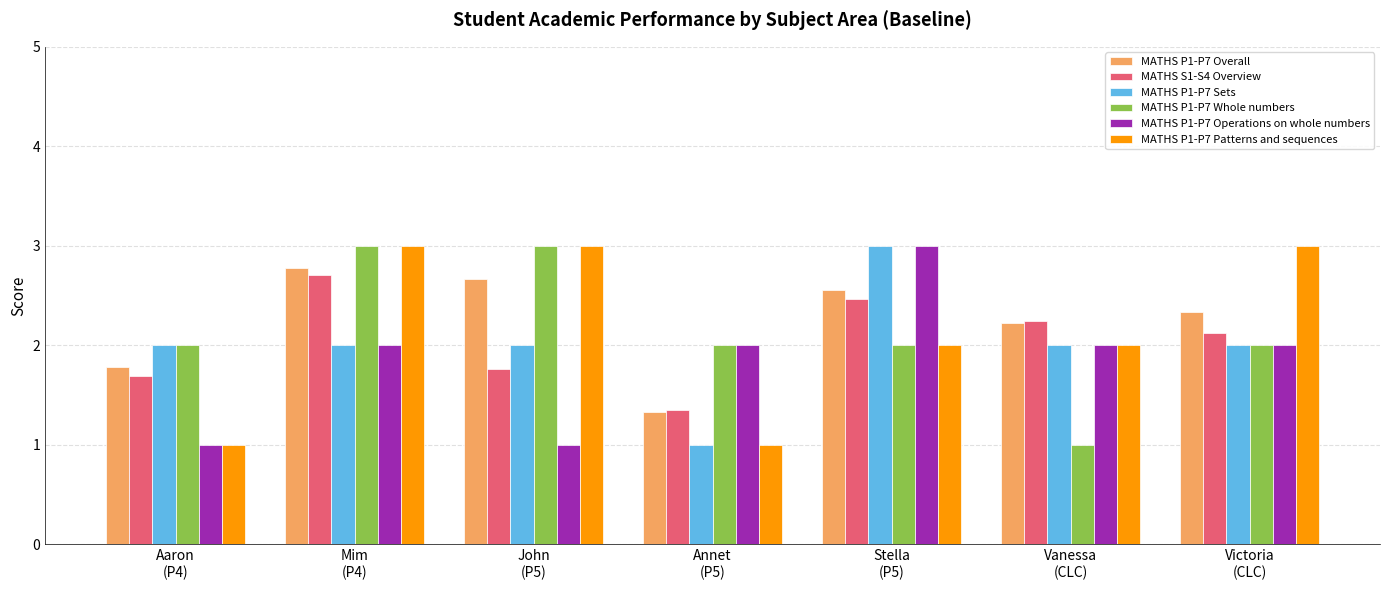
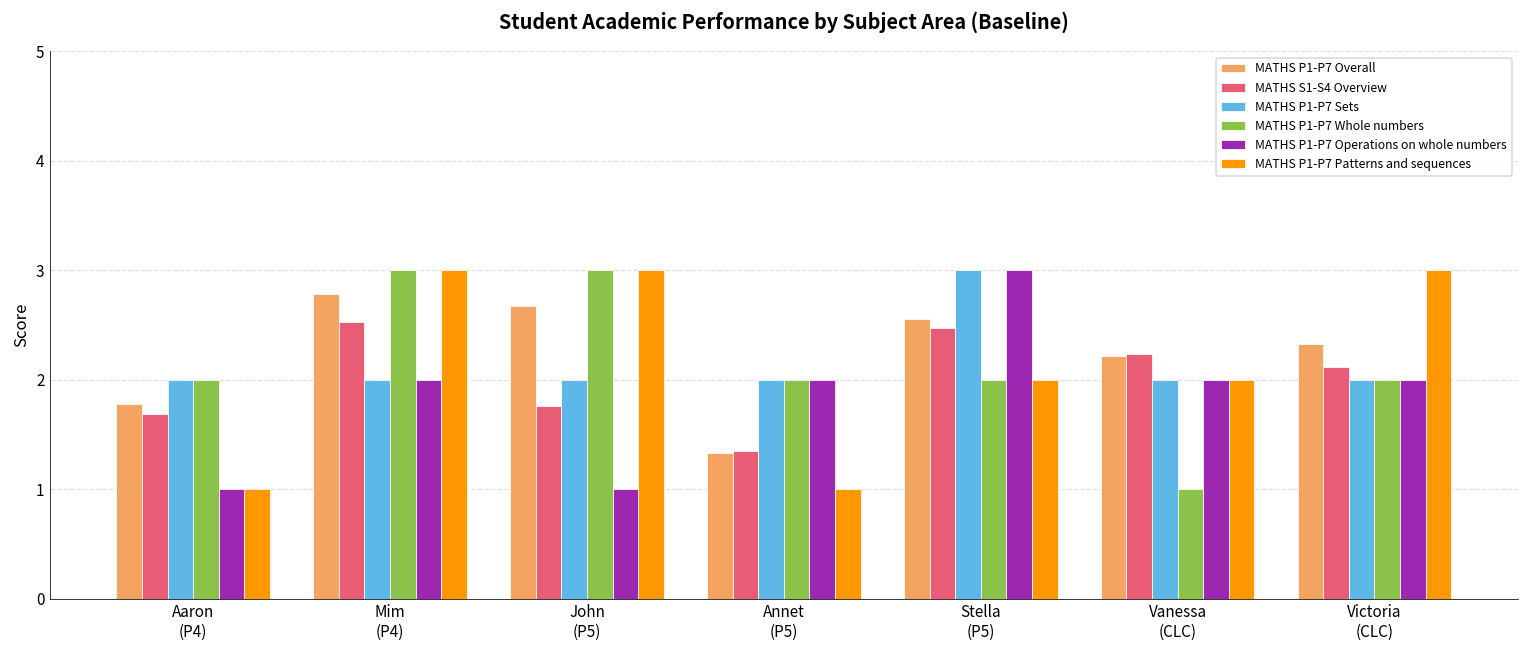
  {
    "MATHS P1-P7 Overall": {
      "Aaron (P4)": 1.8,
      "Mim (P4)": 2.8,
      "John (P5)": 2.7,
      "Annet (P5)": 1.3,
      "Stella (P5)": 2.6,
      "Vanessa (CLC)": 2.2,
      "Victoria (CLC)": 2.3
    },
    "MATHS S1-S4 Overview": {
      "Aaron (P4)": 1.7,
-     "Mim (P4)": 2.7,
+     "Mim (P4)": 2.5,
      "John (P5)": 1.8,
      "Annet (P5)": 1.4,
      "Stella (P5)": 2.5,
      "Vanessa (CLC)": 2.2,
      "Victoria (CLC)": 2.1
    },
    "MATHS P1-P7 Sets": {
      "Aaron (P4)": 2,
      "Mim (P4)": 2,
      "John (P5)": 2,
-     "Annet (P5)": 1,
+     "Annet (P5)": 2,
      "Stella (P5)": 3,
      "Vanessa (CLC)": 2,
      "Victoria (CLC)": 2
    },
    "MATHS P1-P7 Whole numbers": {
      "Aaron (P4)": 2.0,
      "Mim (P4)": 3.0,
      "John (P5)": 3.0,
      "Annet (P5)": 2.0,
      "Stella (P5)": 2.0,
      "Vanessa (CLC)": 1.0,
      "Victoria (CLC)": 2.0
    },
    "MATHS P1-P7 Operations on whole numbers": {
      "Aaron (P4)": 1.0,
      "Mim (P4)": 2.0,
      "John (P5)": 1.0,
      "Annet (P5)": 2.0,
      "Stella (P5)": 3.0,
      "Vanessa (CLC)": 2.0,
      "Victoria (CLC)": 2.0
    },
    "MATHS P1-P7 Patterns and sequences": {
      "Aaron (P4)": 1.0,
      "Mim (P4)": 3.0,
      "John (P5)": 3.0,
      "Annet (P5)": 1.0,
      "Stella (P5)": 2.0,
      "Vanessa (CLC)": 2.0,
      "Victoria (CLC)": 3.0
    }
  }
